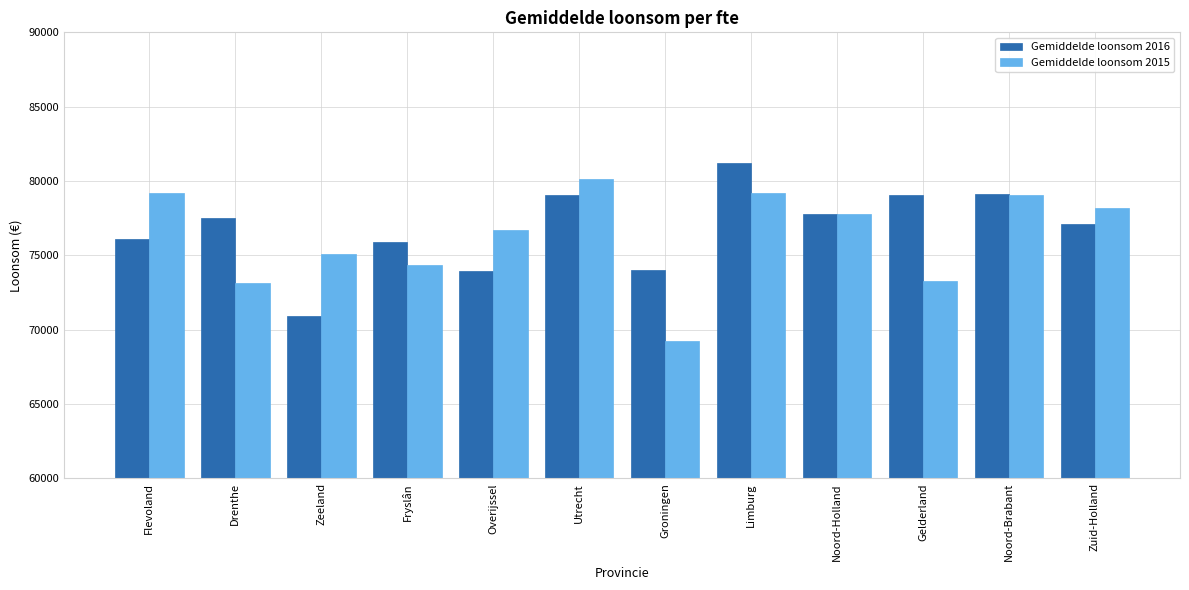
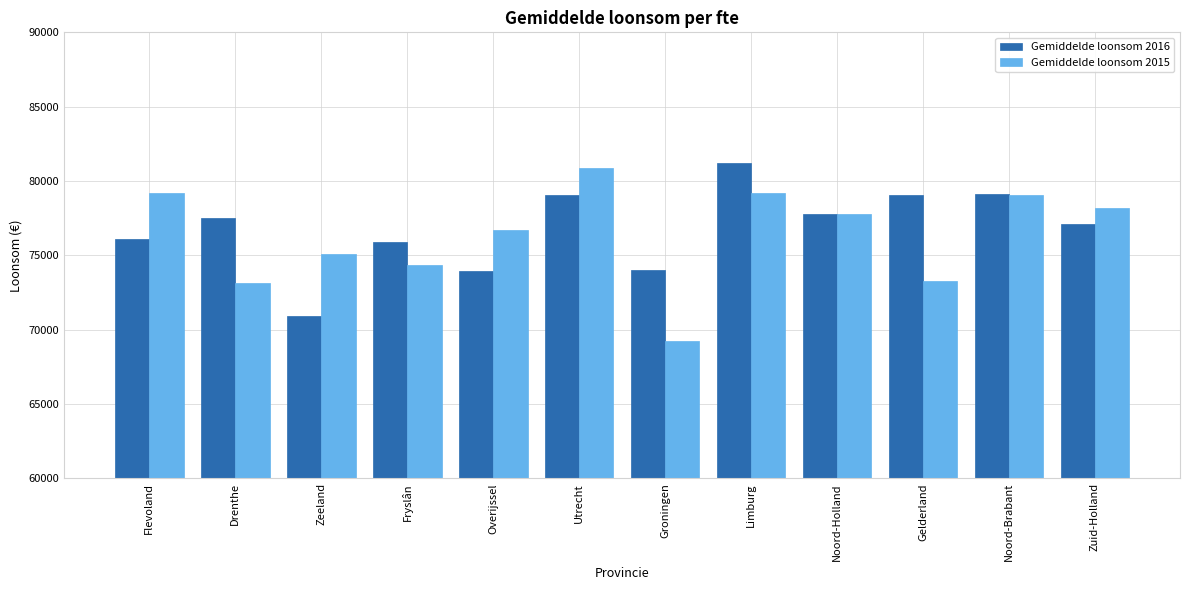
  {
    "Gemiddelde loonsom 2016": {
      "Flevoland": 76100,
      "Drenthe": 77500,
      "Zeeland": 70900,
      "Fryslân": 75900,
      "Overijssel": 73900,
      "Utrecht": 79100,
      "Groningen": 74000,
      "Limburg": 81200,
      "Noord-Holland": 77800,
      "Gelderland": 79000,
      "Noord-Brabant": 79200,
      "Zuid-Holland": 77100
    },
    "Gemiddelde loonsom 2015": {
      "Flevoland": 79200,
      "Drenthe": 73200,
      "Zeeland": 75100,
      "Fryslân": 74300,
      "Overijssel": 76700,
-     "Utrecht": 80100,
+     "Utrecht": 80900,
      "Groningen": 69200,
      "Limburg": 79200,
      "Noord-Holland": 77800,
      "Gelderland": 73300,
      "Noord-Brabant": 79000,
      "Zuid-Holland": 78200
    }
  }
